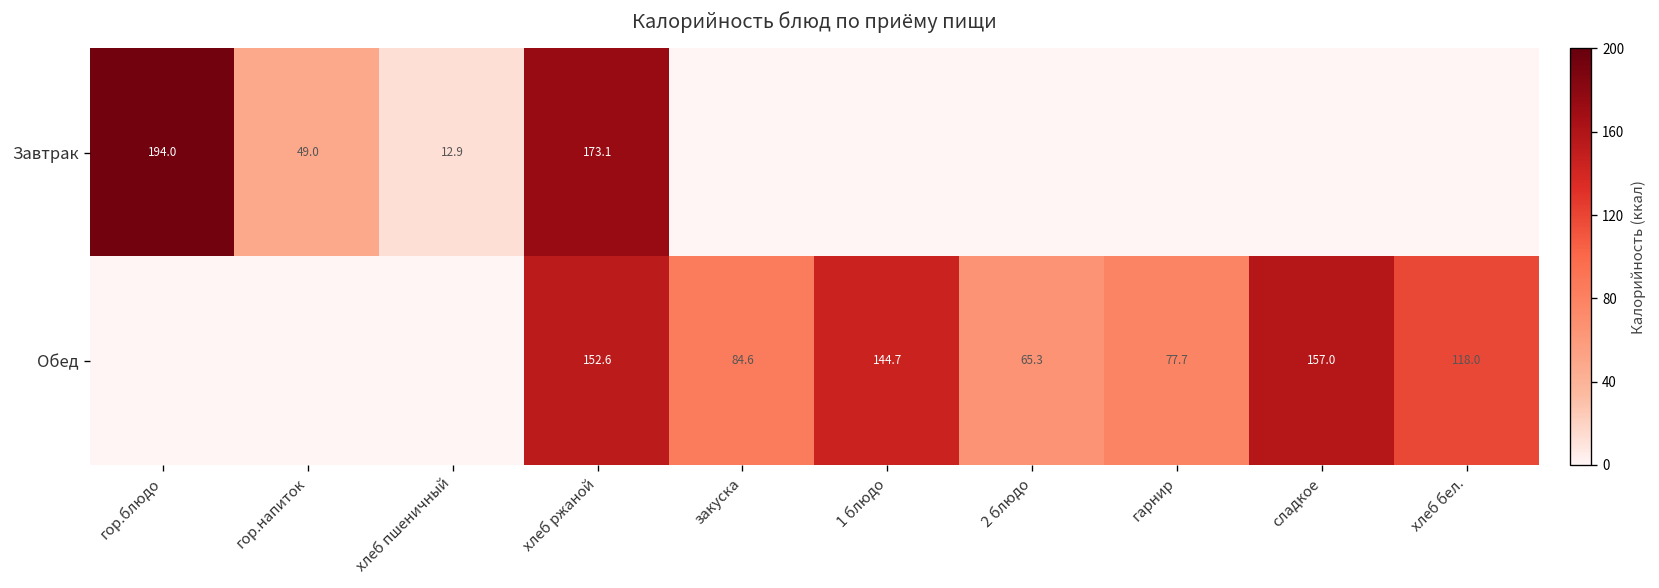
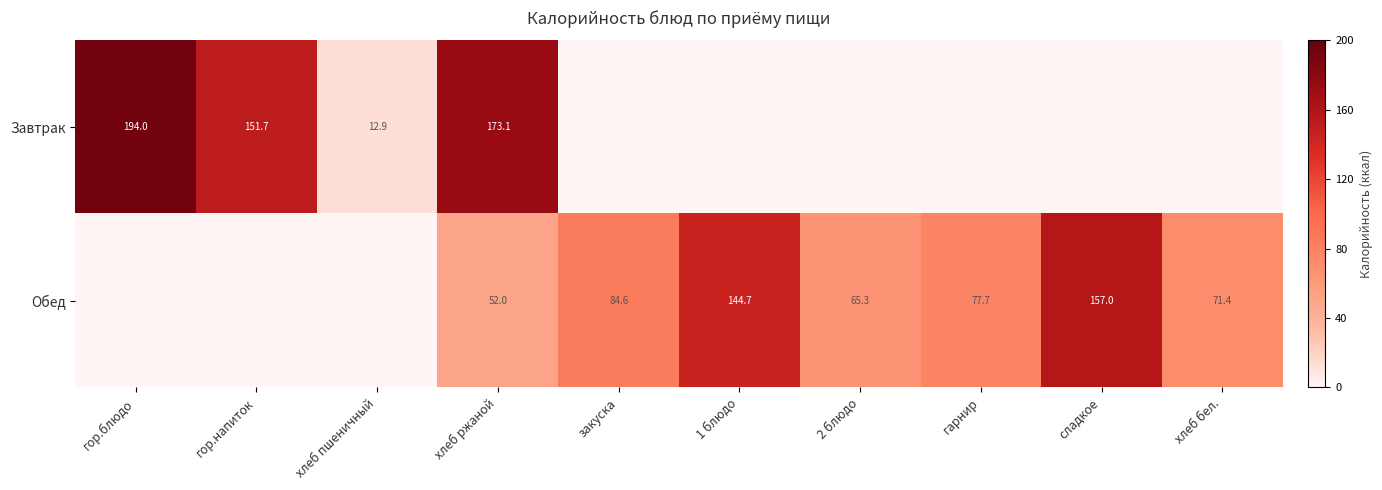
  {
    "Завтрак": {
      "гор.блюдо": 194.0,
-     "гор.напиток": 49.0,
+     "гор.напиток": 151.7,
      "хлеб пшеничный": 12.9,
      "хлеб ржаной": 173.1
    },
    "Обед": {
-     "хлеб ржаной": 152.6,
+     "хлеб ржаной": 52.0,
      "закуска": 84.6,
      "1 блюдо": 144.7,
      "2 блюдо": 65.3,
      "гарнир": 77.7,
      "сладкое": 157.0,
-     "хлеб бел.": 118.0
+     "хлеб бел.": 71.4
    }
  }
